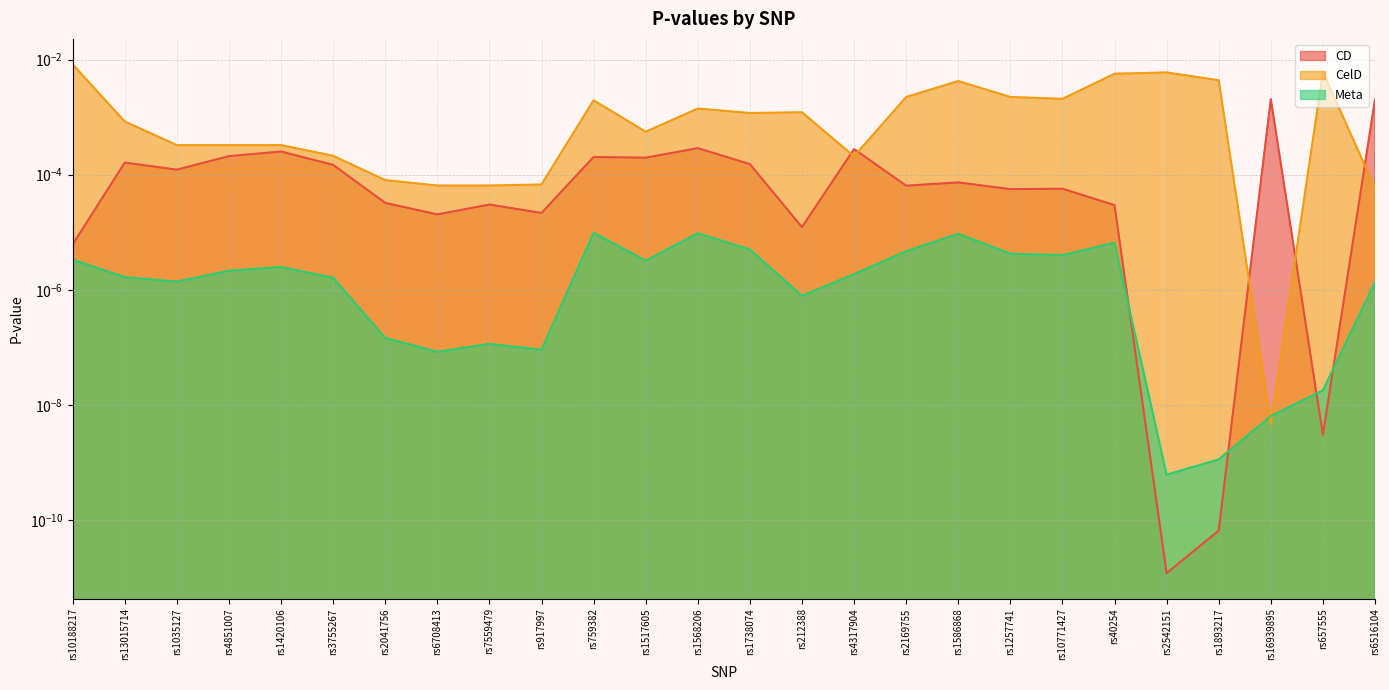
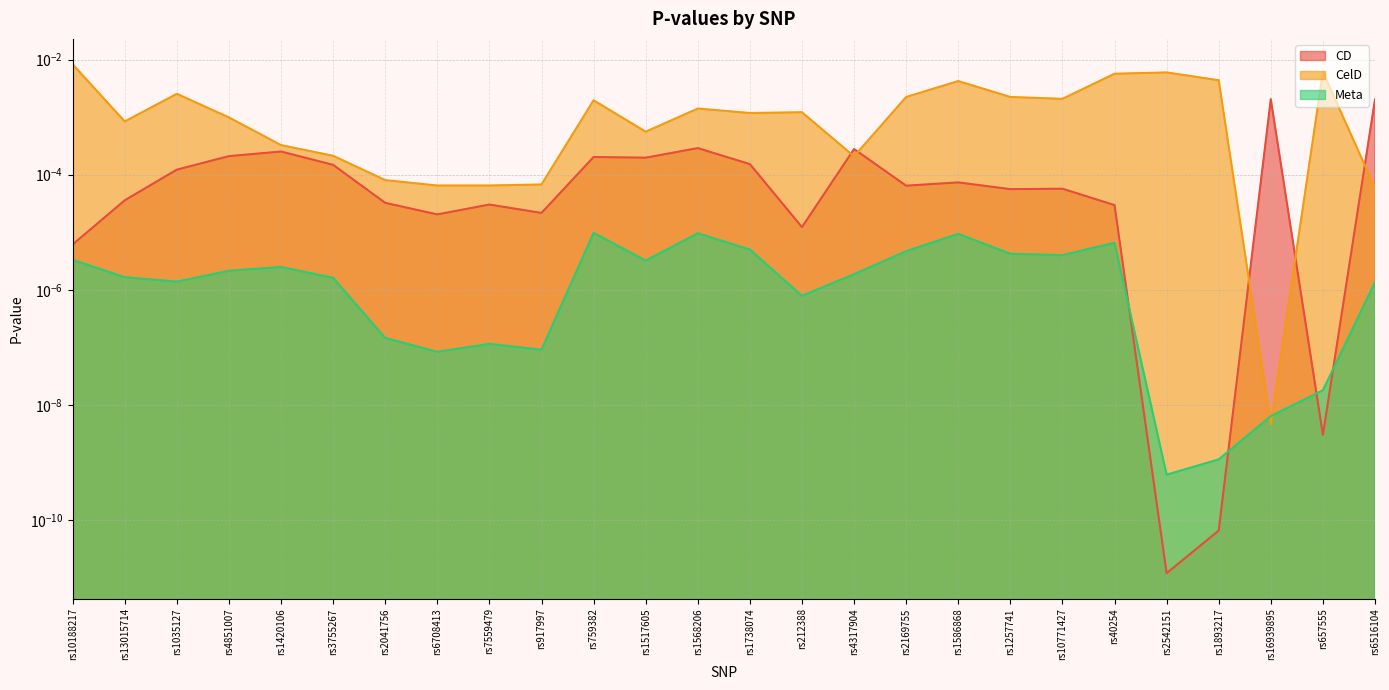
  {
    "CD": {
      "rs10188217": 0.000006,
-     "rs13015714": 0.00016,
+     "rs13015714": 0.00004,
      "rs1035127": 0.00012,
      "rs4851007": 0.00021,
      "rs1420106": 0.0003,
      "rs3755267": 0.00015,
      "rs2041756": 0.00003,
      "rs6708413": 0.00002,
      "rs7559479": 0.00003,
      "rs917997": 0.00002,
      "rs759382": 0.00020,
      "rs1517605": 0.00020,
      "rs1568206": 0.0003,
      "rs1738074": 0.00015,
      "rs212388": 0.000012,
      "rs4317904": 0.0003,
      "rs2169755": 0.00006,
      "rs1586868": 0.00007,
      "rs1257741": 0.00006,
      "rs10771427": 0.00006,
      "rs40254": 0.00003,
      "rs2542151": 0.000000000012,
      "rs1893217": 0.00000000007,
      "rs16939895": 0.0021,
      "rs657555": 0.000000003,
      "rs6516104": 0.0020
    },
    "CelD": {
      "rs10188217": 0.008,
      "rs13015714": 0.0008,
-     "rs1035127": 0.0003,
-     "rs4851007": 0.0003,
+     "rs1035127": 0.003,
+     "rs4851007": 0.0010,
      "rs1420106": 0.0003,
      "rs3755267": 0.0002,
      "rs2041756": 0.00008,
      "rs6708413": 0.00006,
      "rs7559479": 0.00006,
      "rs917997": 0.00007,
      "rs759382": 0.0020,
      "rs1517605": 0.0006,
      "rs1568206": 0.0014,
      "rs1738074": 0.0012,
      "rs212388": 0.0012,
      "rs4317904": 0.0002,
      "rs2169755": 0.0022,
      "rs1586868": 0.004,
      "rs1257741": 0.0022,
      "rs10771427": 0.0021,
      "rs40254": 0.006,
      "rs2542151": 0.006,
      "rs1893217": 0.004,
      "rs16939895": 0.000000005,
      "rs6516104": 0.00006
    },
    "Meta": {
      "rs10188217": 0.000003,
      "rs13015714": 0.0000017,
      "rs1035127": 0.0000014,
      "rs4851007": 0.0000021,
      "rs1420106": 0.0000025,
      "rs3755267": 0.0000016,
      "rs2041756": 0.00000015,
      "rs6708413": 0.00000008,
      "rs7559479": 0.00000012,
      "rs917997": 0.00000009,
      "rs759382": 0.00001,
      "rs1517605": 0.000003,
      "rs1568206": 0.00001,
      "rs1738074": 0.000005,
      "rs212388": 0.0000008,
      "rs4317904": 0.0000019,
      "rs2169755": 0.000005,
      "rs1586868": 0.00001,
      "rs1257741": 0.000004,
      "rs10771427": 0.000004,
      "rs40254": 0.000007,
      "rs2542151": 0.0000000006,
      "rs1893217": 0.0000000011,
      "rs16939895": 0.000000006,
      "rs657555": 0.000000018,
      "rs6516104": 0.0000014
    }
  }
